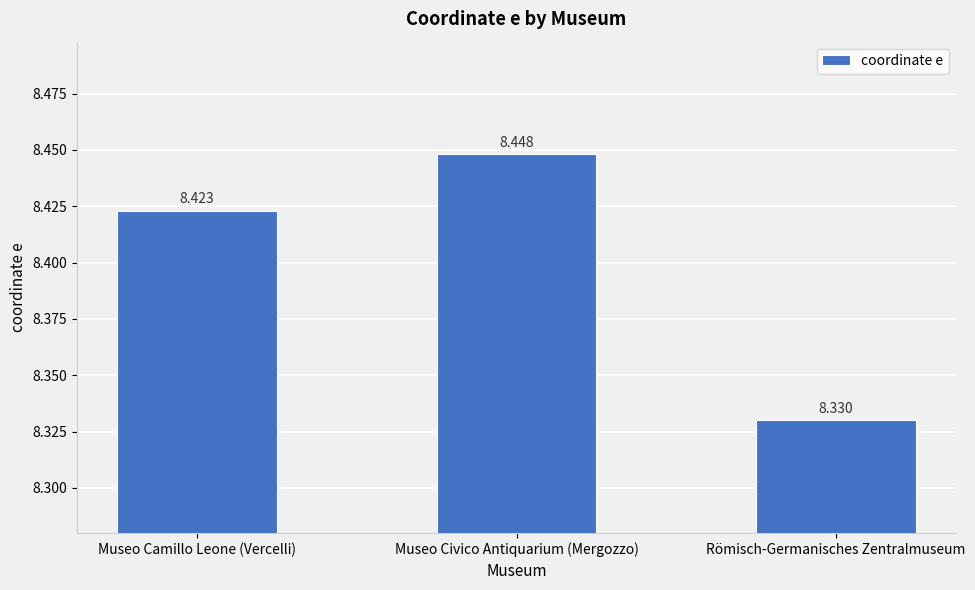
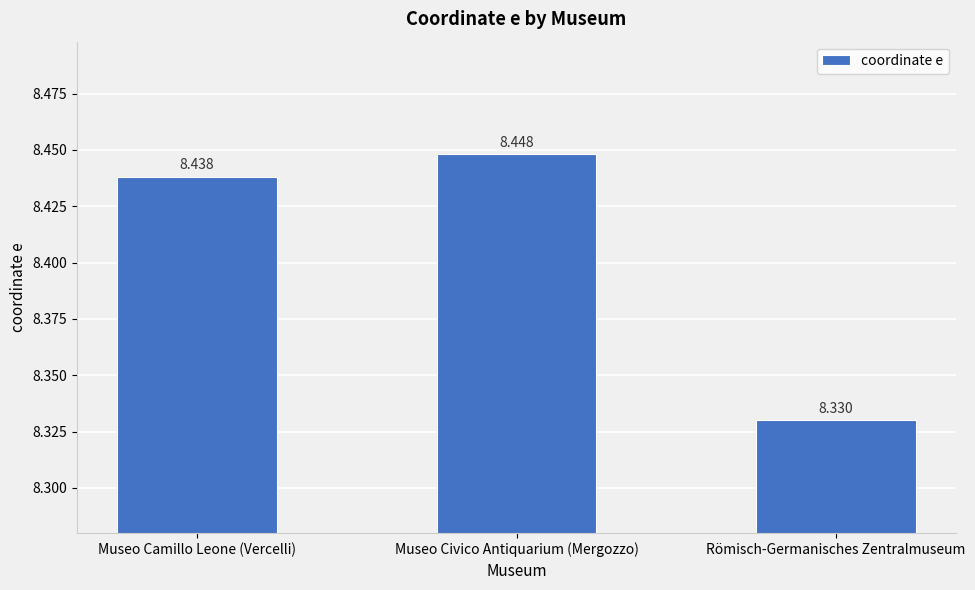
  {
-   "Museo Camillo Leone (Vercelli)": 8.423,
+   "Museo Camillo Leone (Vercelli)": 8.438,
    "Museo Civico Antiquarium (Mergozzo)": 8.448,
    "Römisch-Germanisches Zentralmuseum": 8.330
  }
